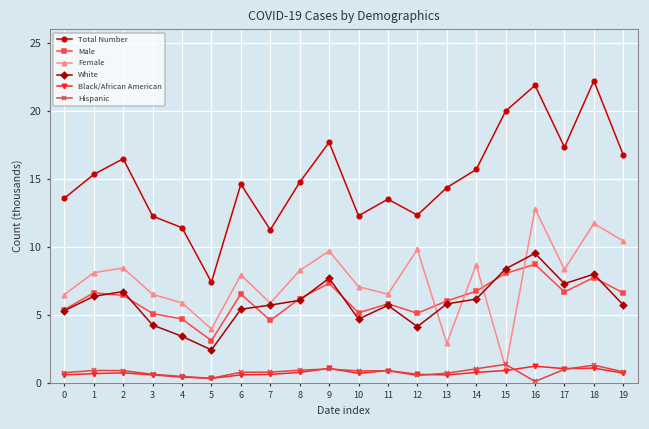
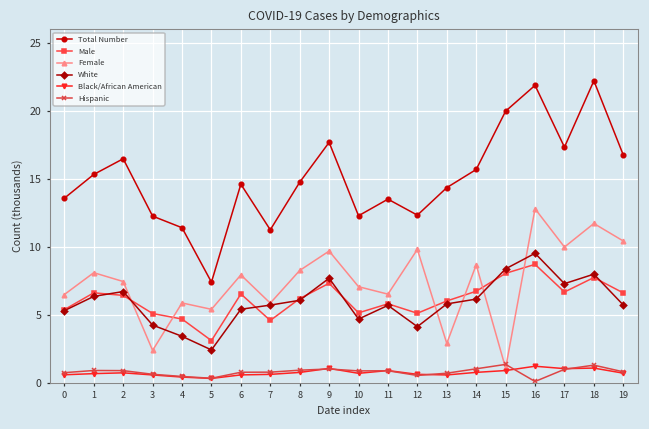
  {
    "Female": {
      "0": 6.5,
      "1": 8.1,
-     "2": 8.4,
-     "3": 6.5,
+     "2": 7.4,
+     "3": 2.4,
      "4": 5.9,
-     "5": 3.9,
+     "5": 5.4,
      "6": 7.9,
      "8": 8.2,
      "9": 9.7,
      "10": 7.1,
      "11": 6.5,
      "12": 9.8,
      "13": 2.9,
      "14": 8.7,
      "16": 12.8,
-     "17": 8.3,
+     "17": 10.0,
      "18": 11.7,
      "19": 10.4
    }
  }
